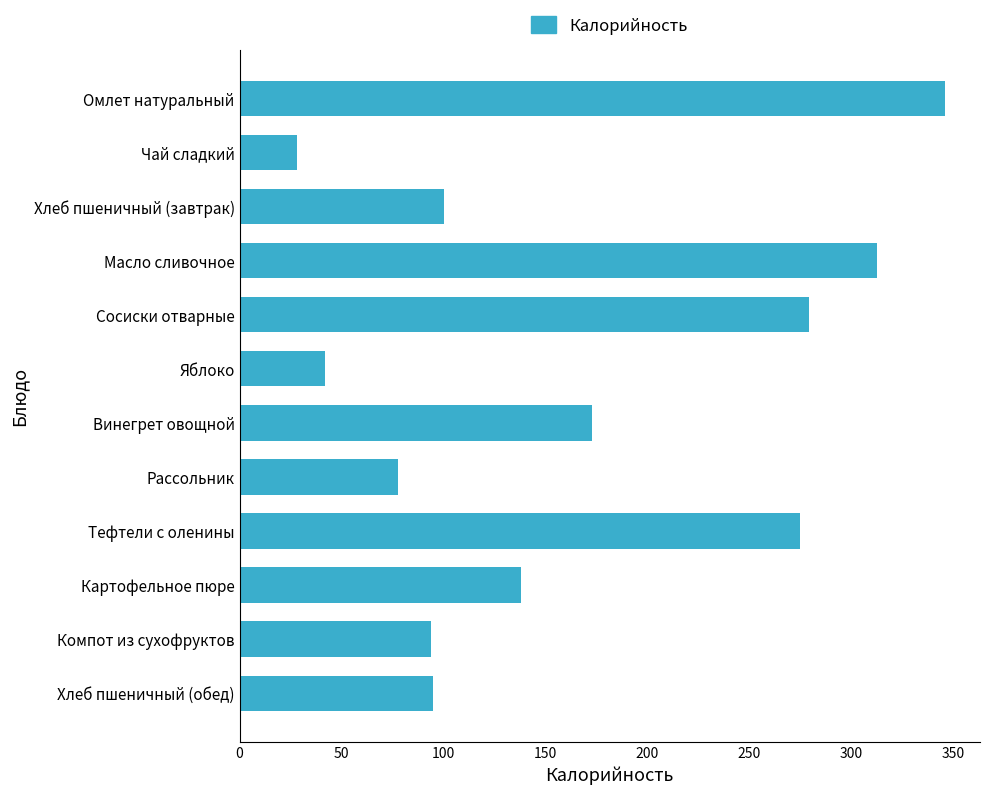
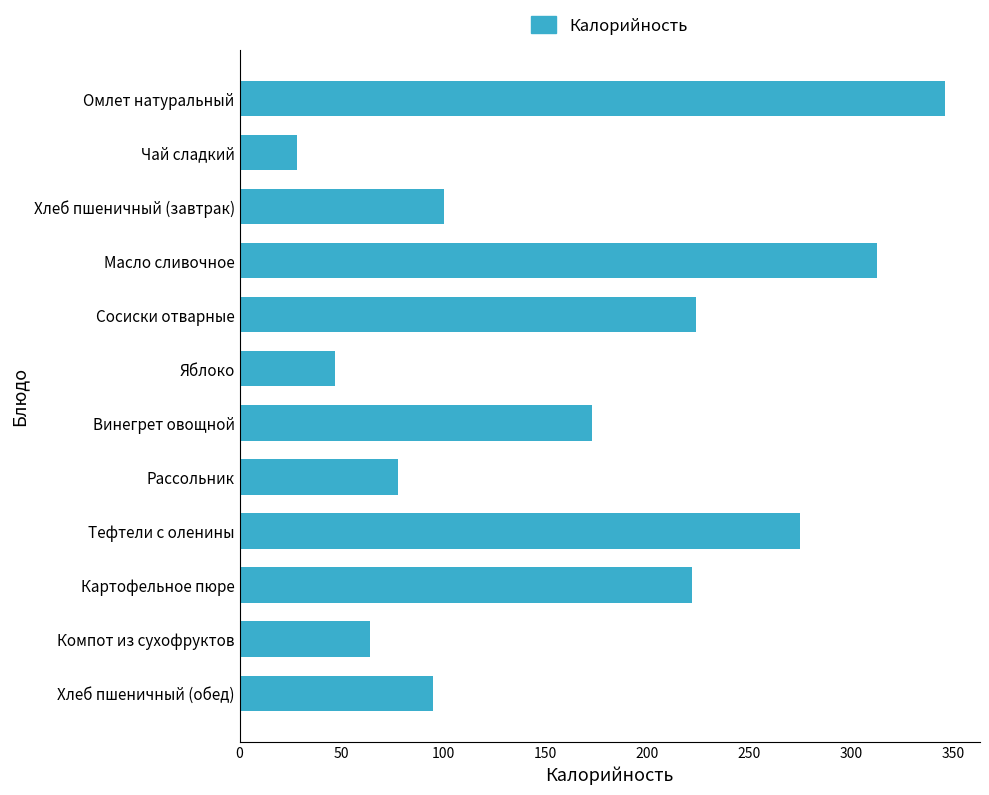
  {
    "Омлет натуральный": 346,
    "Чай сладкий": 28,
    "Хлеб пшеничный (завтрак)": 101,
    "Масло сливочное": 312,
-   "Сосиски отварные": 280,
-   "Яблоко": 42,
+   "Сосиски отварные": 224,
+   "Яблоко": 47,
    "Винегрет овощной": 173,
    "Рассольник": 78,
    "Тефтели с оленины": 275,
-   "Картофельное пюре": 138,
-   "Компот из сухофруктов": 94,
+   "Картофельное пюре": 222,
+   "Компот из сухофруктов": 64,
    "Хлеб пшеничный (обед)": 95
  }
